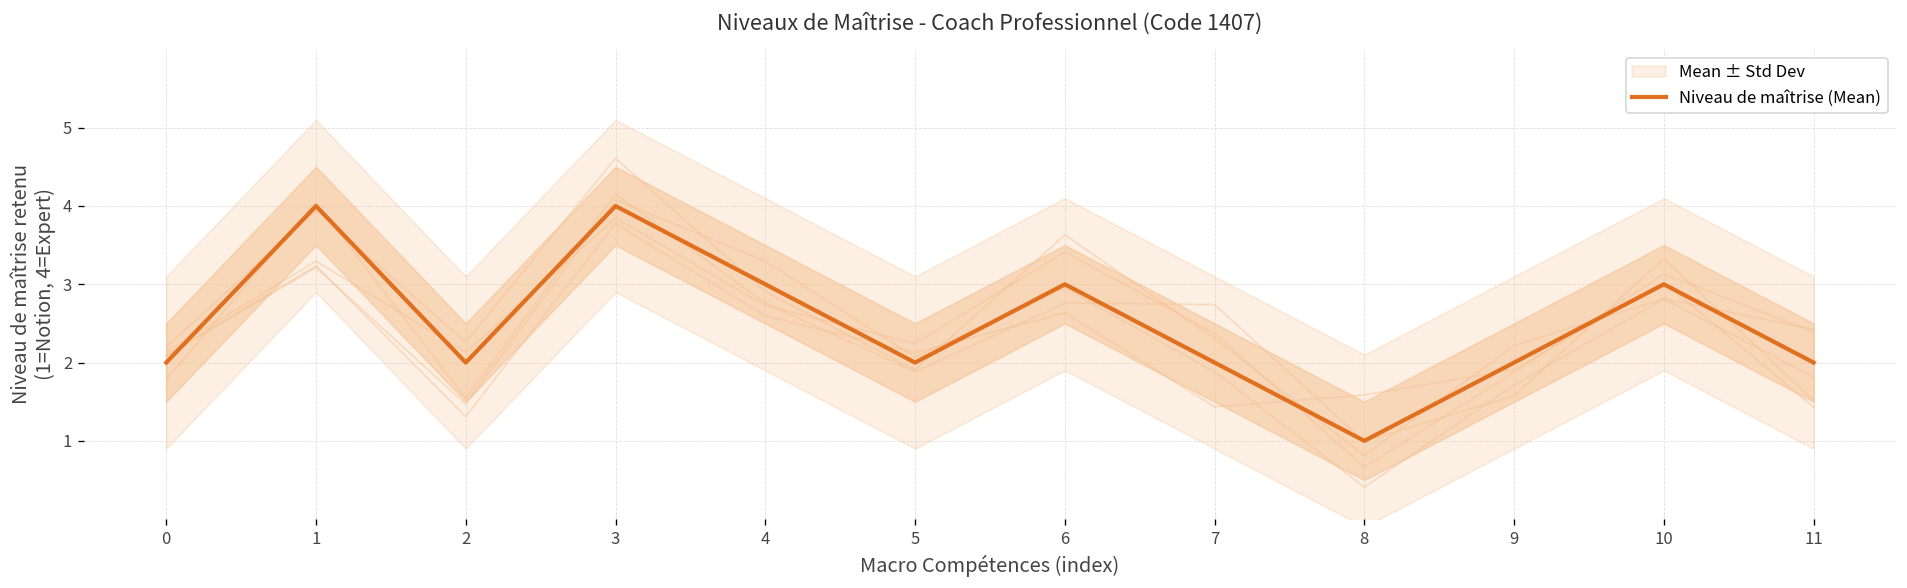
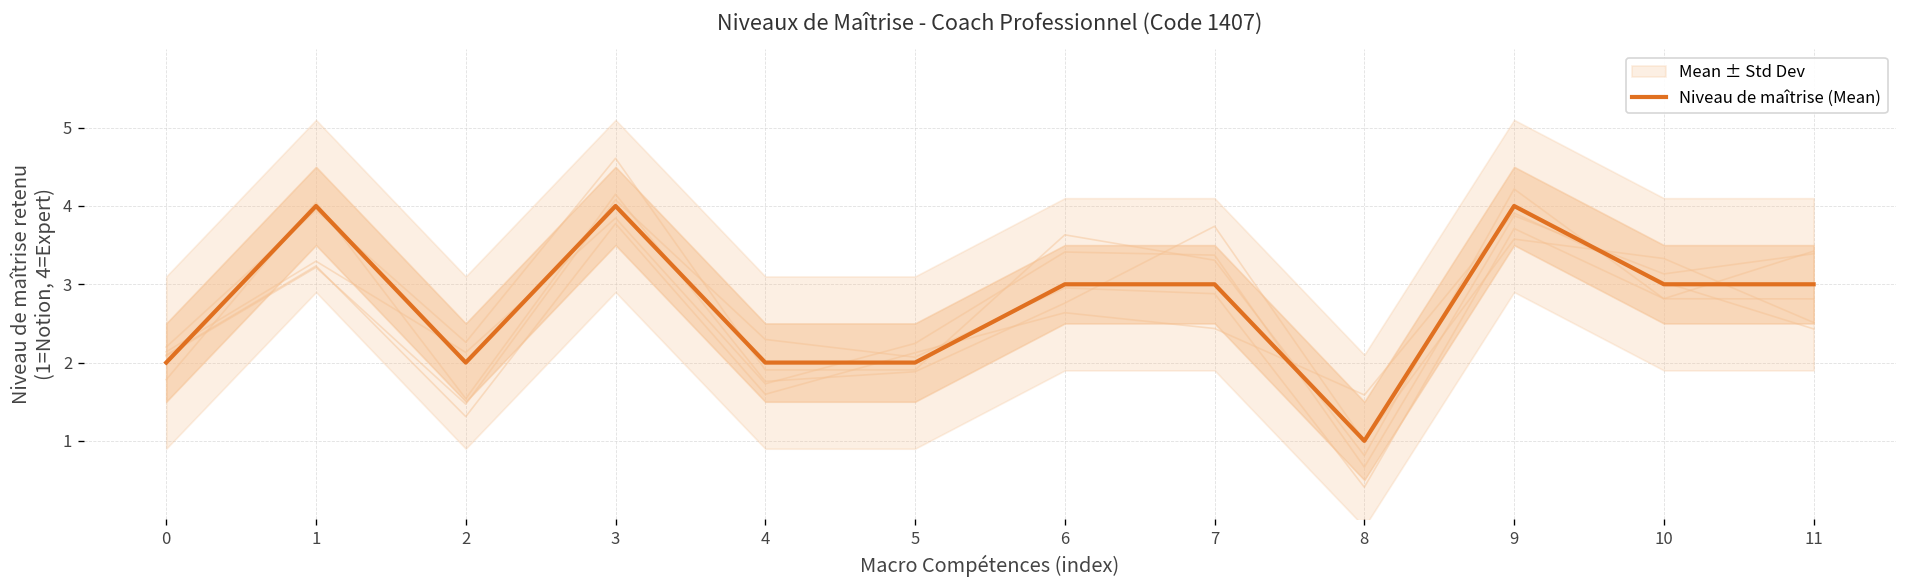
  {
    "Niveau de maîtrise (Mean)": {
      "0": 2,
      "1": 4,
      "2": 2,
      "3": 4,
-     "4": 3,
+     "4": 2,
      "5": 2,
      "6": 3,
-     "7": 2,
-     "9": 2,
-     "11": 2
+     "7": 3,
+     "9": 4,
+     "11": 3
    }
  }
